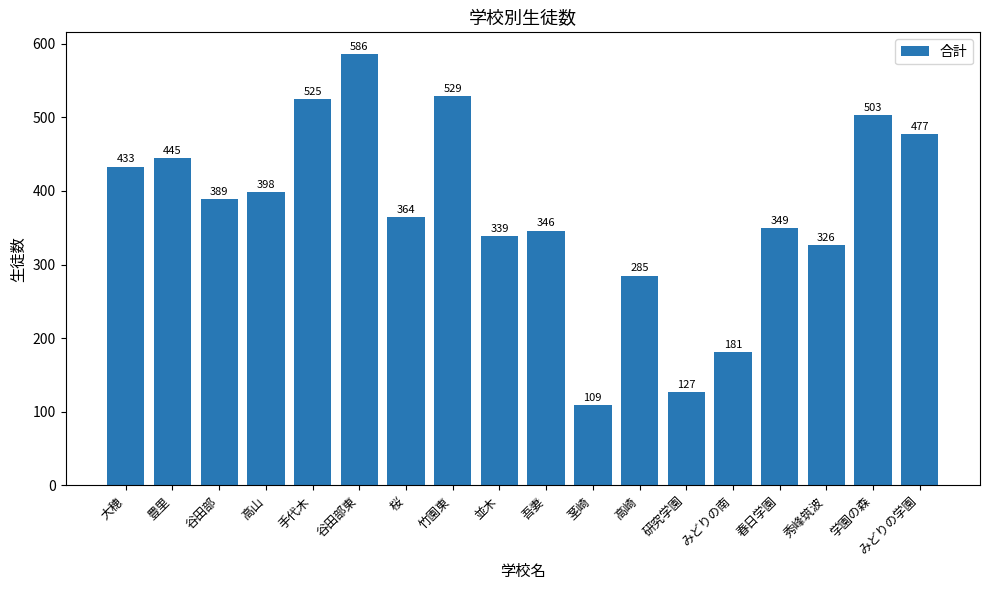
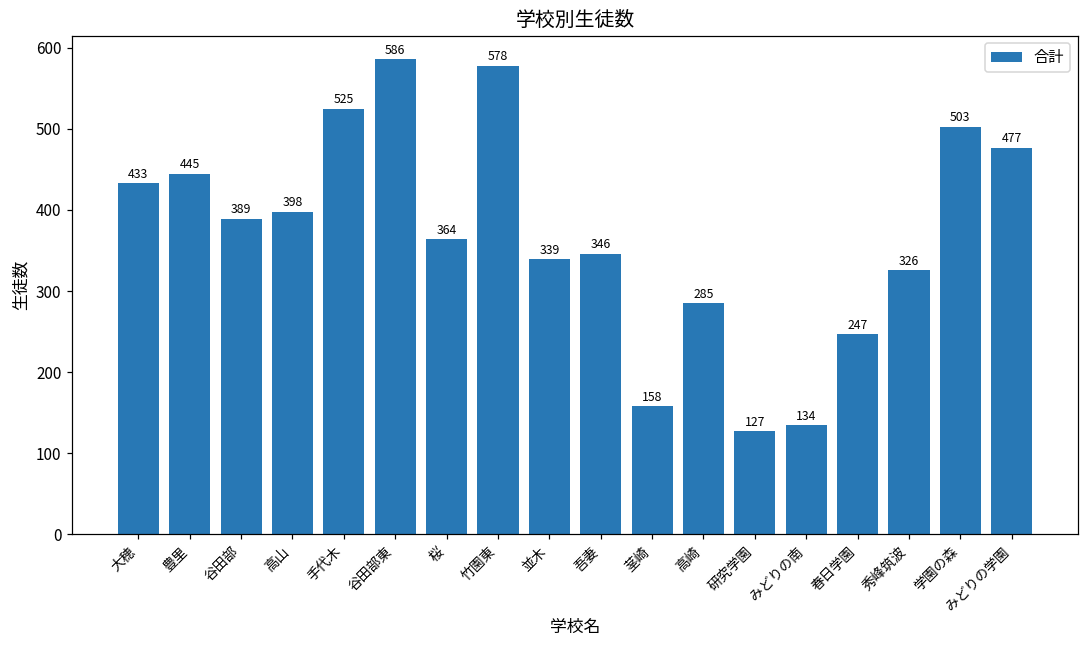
  {
    "大穂": 433,
    "豊里": 445,
    "谷田部": 389,
    "高山": 398,
    "手代木": 525,
    "谷田部東": 586,
    "桜": 364,
-   "竹園東": 529,
+   "竹園東": 578,
    "並木": 339,
    "吾妻": 346,
-   "茎崎": 109,
+   "茎崎": 158,
    "高崎": 285,
    "研究学園": 127,
-   "みどりの南": 181,
-   "春日学園": 349,
+   "みどりの南": 134,
+   "春日学園": 247,
    "秀峰筑波": 326,
    "学園の森": 503,
    "みどりの学園": 477
  }
